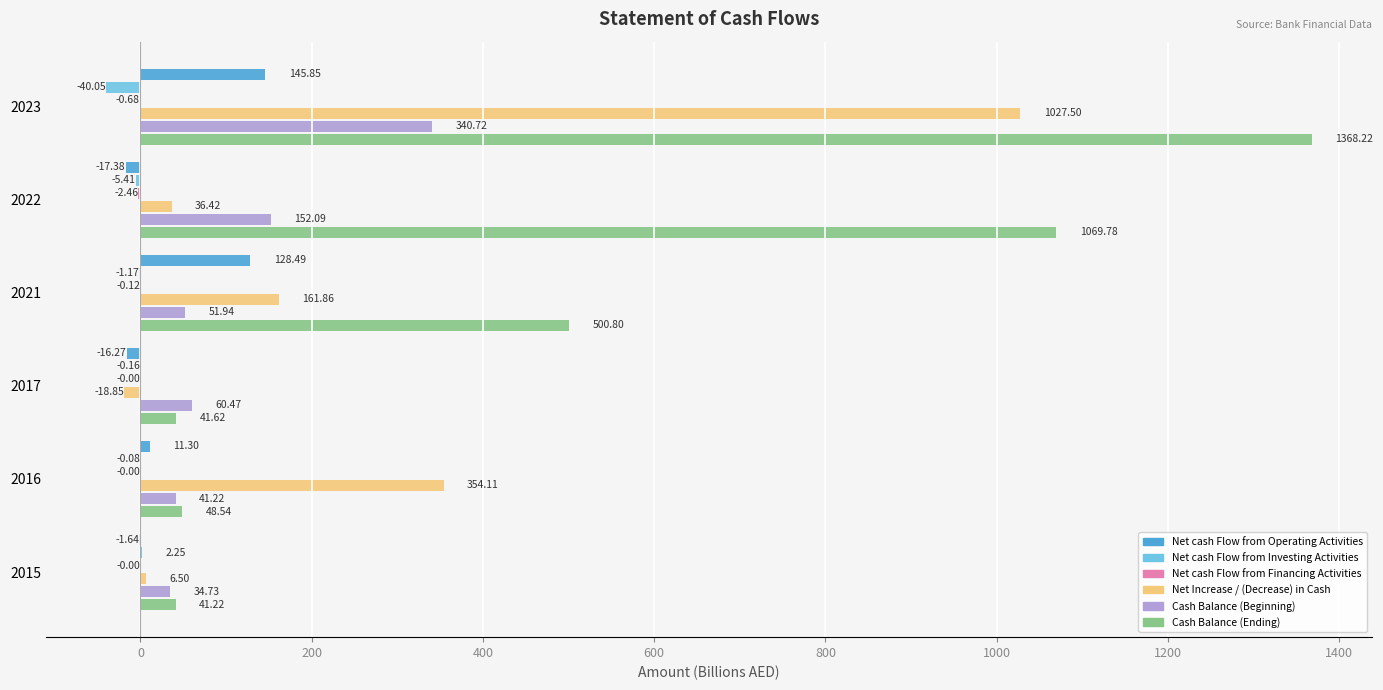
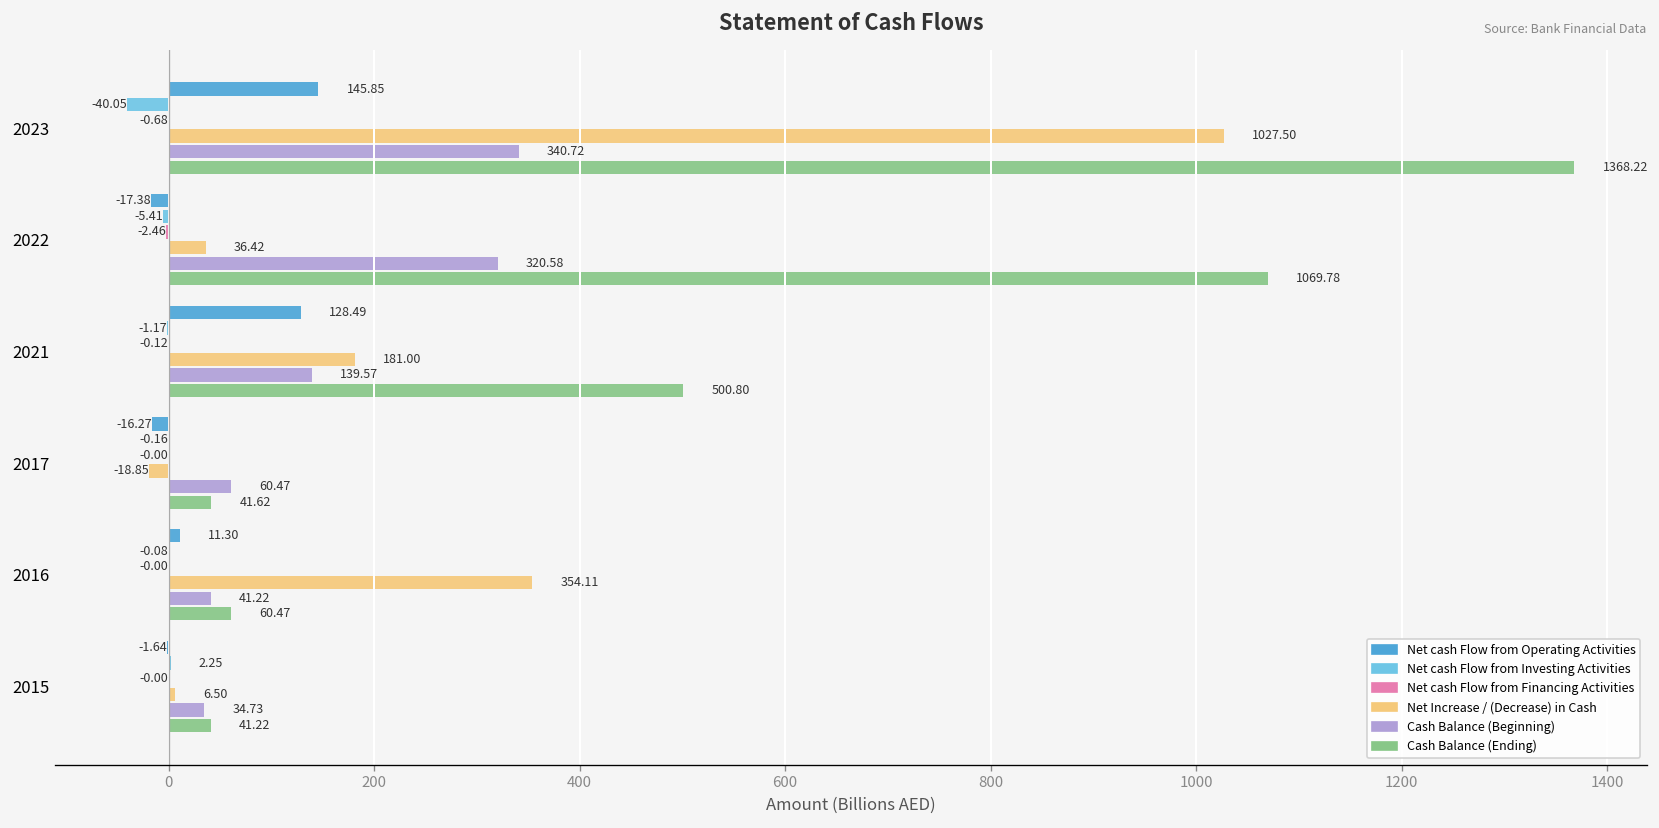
  {
    "Net cash Flow from Financing Activities": {
      "2023": -0.68,
      "2022": -2.46,
      "2021": -0.12,
      "2017": -0.00,
      "2016": -0.00,
      "2015": -0.00
    },
    "Net Increase / (Decrease) in Cash": {
      "2023": 1027.50,
      "2022": 36.42,
-     "2021": 161.86,
+     "2021": 181.00,
      "2017": -18.85,
      "2016": 354.11,
      "2015": 6.50
    },
    "Cash Balance (Beginning)": {
      "2023": 340.72,
-     "2022": 152.09,
-     "2021": 51.94,
+     "2022": 320.58,
+     "2021": 139.57,
      "2017": 60.47,
      "2016": 41.22,
      "2015": 34.73
    },
    "Cash Balance (Ending)": {
      "2023": 1368.22,
      "2022": 1069.78,
      "2021": 500.80,
      "2017": 41.62,
-     "2016": 48.54,
+     "2016": 60.47,
      "2015": 41.22
    }
  }
